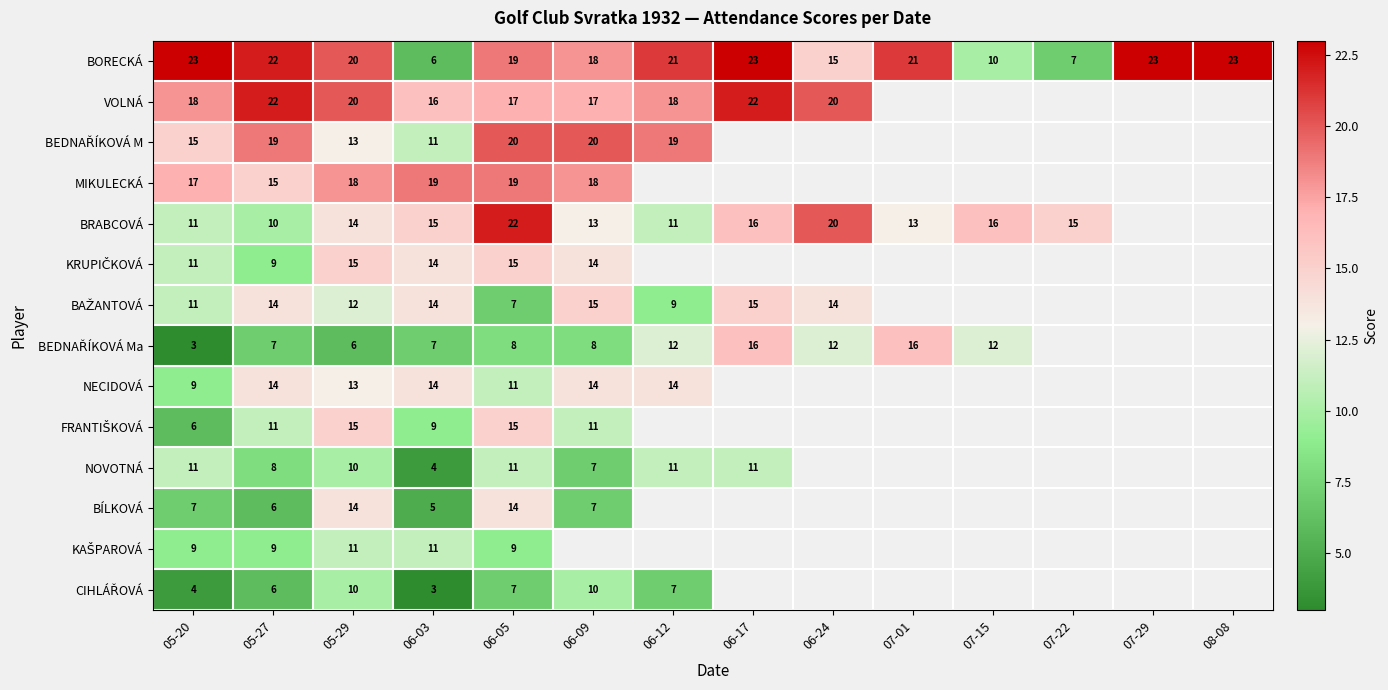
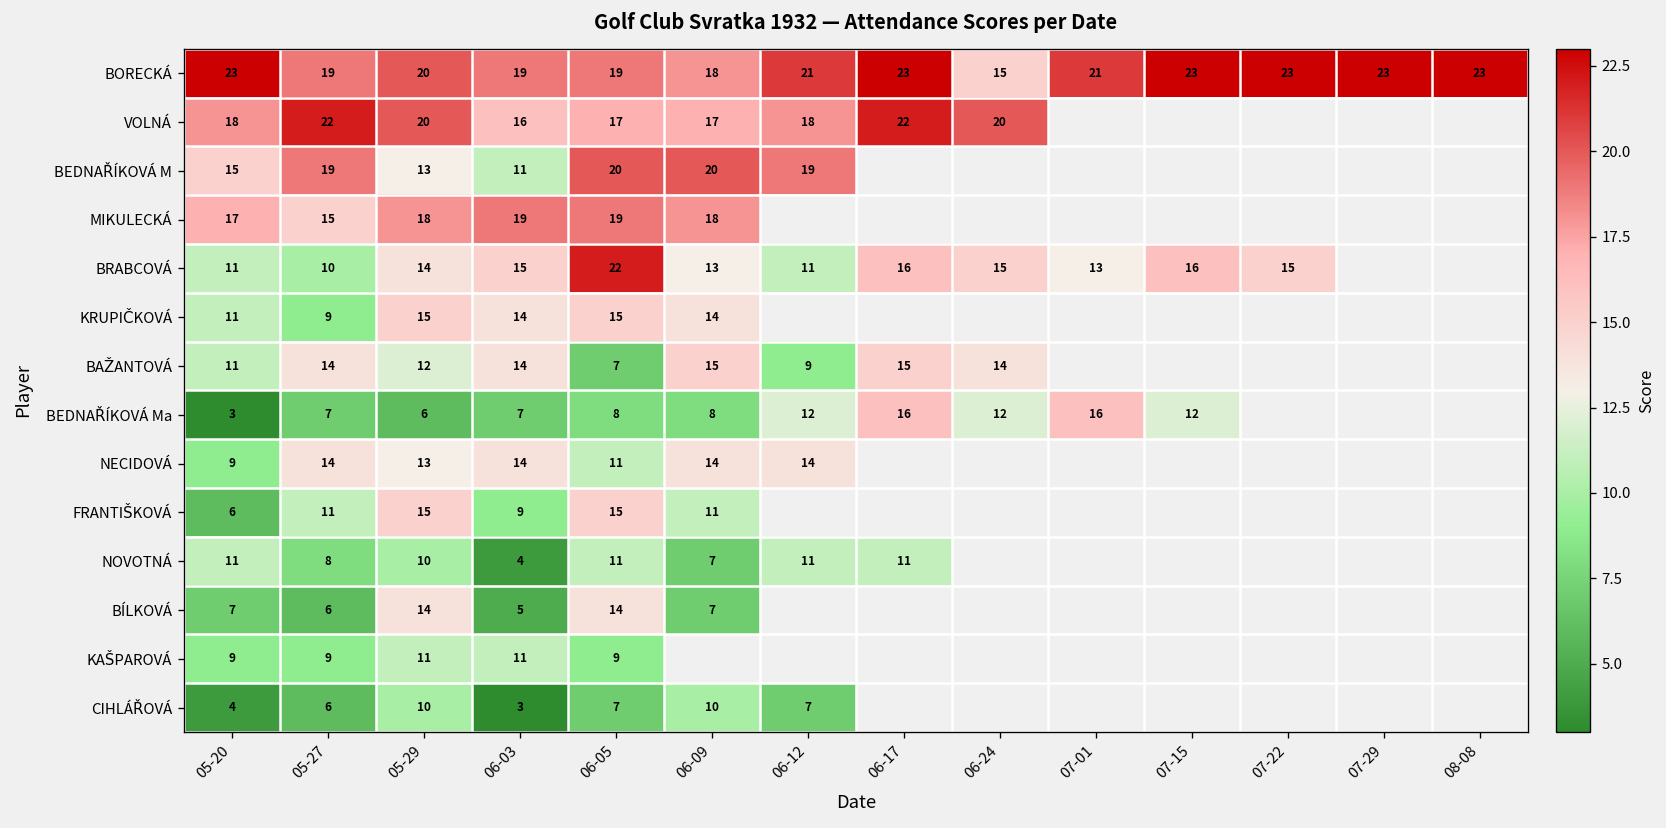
  {
    "BORECKÁ": {
      "05-20": 23,
-     "05-27": 22,
+     "05-27": 19,
      "05-29": 20,
-     "06-03": 6,
+     "06-03": 19,
      "06-05": 19,
      "06-09": 18,
      "06-12": 21,
      "06-17": 23,
      "06-24": 15,
      "07-01": 21,
-     "07-15": 10,
-     "07-22": 7,
+     "07-15": 23,
+     "07-22": 23,
      "07-29": 23,
      "08-08": 23
    },
    "VOLNÁ": {
      "05-20": 18,
      "05-27": 22,
      "05-29": 20,
      "06-03": 16,
      "06-05": 17,
      "06-09": 17,
      "06-12": 18,
      "06-17": 22,
      "06-24": 20
    },
    "BEDNAŘÍKOVÁ M": {
      "05-20": 15,
      "05-27": 19,
      "05-29": 13,
      "06-03": 11,
      "06-05": 20,
      "06-09": 20,
      "06-12": 19
    },
    "MIKULECKÁ": {
      "05-20": 17,
      "05-27": 15,
      "05-29": 18,
      "06-03": 19,
      "06-05": 19,
      "06-09": 18
    },
    "BRABCOVÁ": {
      "05-20": 11,
      "05-27": 10,
      "05-29": 14,
      "06-03": 15,
      "06-05": 22,
      "06-09": 13,
      "06-12": 11,
      "06-17": 16,
-     "06-24": 20,
+     "06-24": 15,
      "07-01": 13,
      "07-15": 16,
      "07-22": 15
    },
    "KRUPIČKOVÁ": {
      "05-20": 11,
      "05-27": 9,
      "05-29": 15,
      "06-03": 14,
      "06-05": 15,
      "06-09": 14
    },
    "BAŽANTOVÁ": {
      "05-20": 11,
      "05-27": 14,
      "05-29": 12,
      "06-03": 14,
      "06-05": 7,
      "06-09": 15,
      "06-12": 9,
      "06-17": 15,
      "06-24": 14
    },
    "BEDNAŘÍKOVÁ Ma": {
      "05-20": 3,
      "05-27": 7,
      "05-29": 6,
      "06-03": 7,
      "06-05": 8,
      "06-09": 8,
      "06-12": 12,
      "06-17": 16,
      "06-24": 12,
      "07-01": 16,
      "07-15": 12
    },
    "NECIDOVÁ": {
      "05-20": 9,
      "05-27": 14,
      "05-29": 13,
      "06-03": 14,
      "06-05": 11,
      "06-09": 14,
      "06-12": 14
    },
    "FRANTIŠKOVÁ": {
      "05-20": 6,
      "05-27": 11,
      "05-29": 15,
      "06-03": 9,
      "06-05": 15,
      "06-09": 11
    },
    "NOVOTNÁ": {
      "05-20": 11,
      "05-27": 8,
      "05-29": 10,
      "06-03": 4,
      "06-05": 11,
      "06-09": 7,
      "06-12": 11,
      "06-17": 11
    },
    "BÍLKOVÁ": {
      "05-20": 7,
      "05-27": 6,
      "05-29": 14,
      "06-03": 5,
      "06-05": 14,
      "06-09": 7
    },
    "KAŠPAROVÁ": {
      "05-20": 9,
      "05-27": 9,
      "05-29": 11,
      "06-03": 11,
      "06-05": 9
    },
    "CIHLÁŘOVÁ": {
      "05-20": 4,
      "05-27": 6,
      "05-29": 10,
      "06-03": 3,
      "06-05": 7,
      "06-09": 10,
      "06-12": 7
    }
  }
